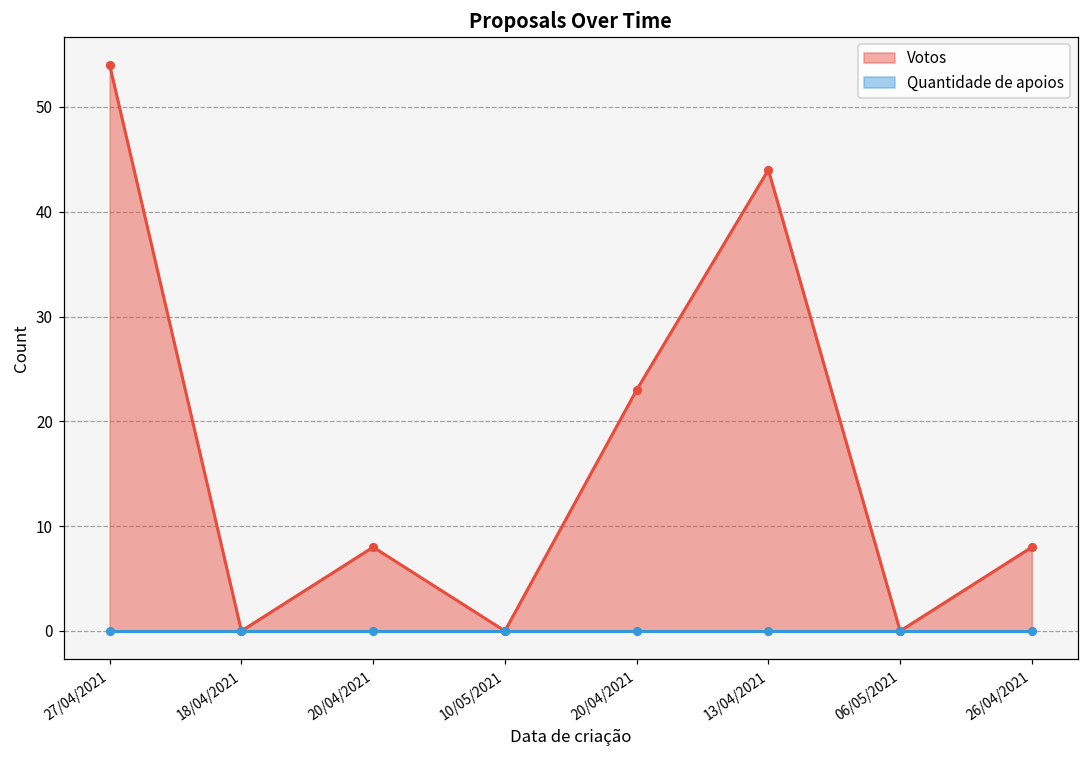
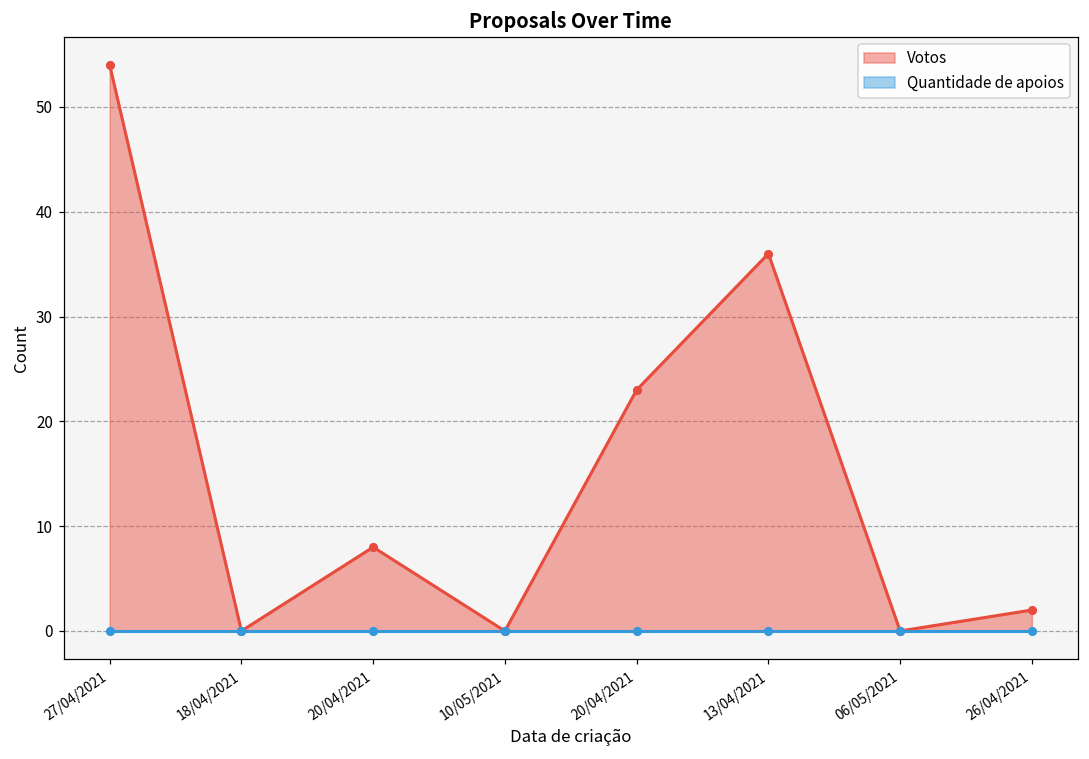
  {
    "Votos": {
      "27/04/2021": 54,
-     "13/04/2021": 44,
-     "26/04/2021": 8
+     "13/04/2021": 36,
+     "26/04/2021": 2
    },
    "Quantidade de apoios": {
      "27/04/2021": 0,
      "13/04/2021": 0,
      "26/04/2021": 0
    }
  }
